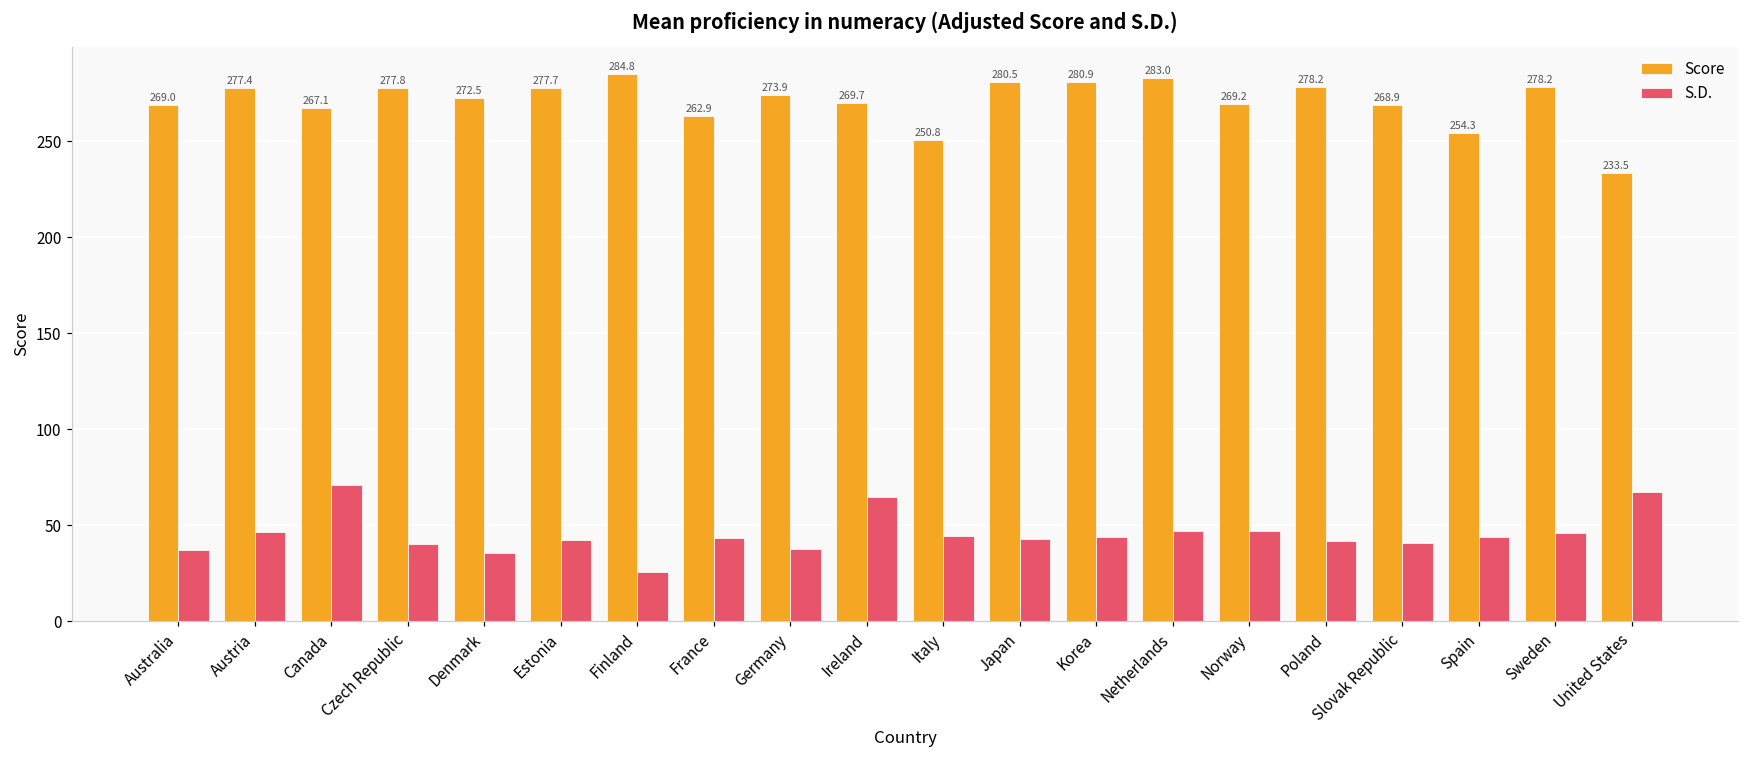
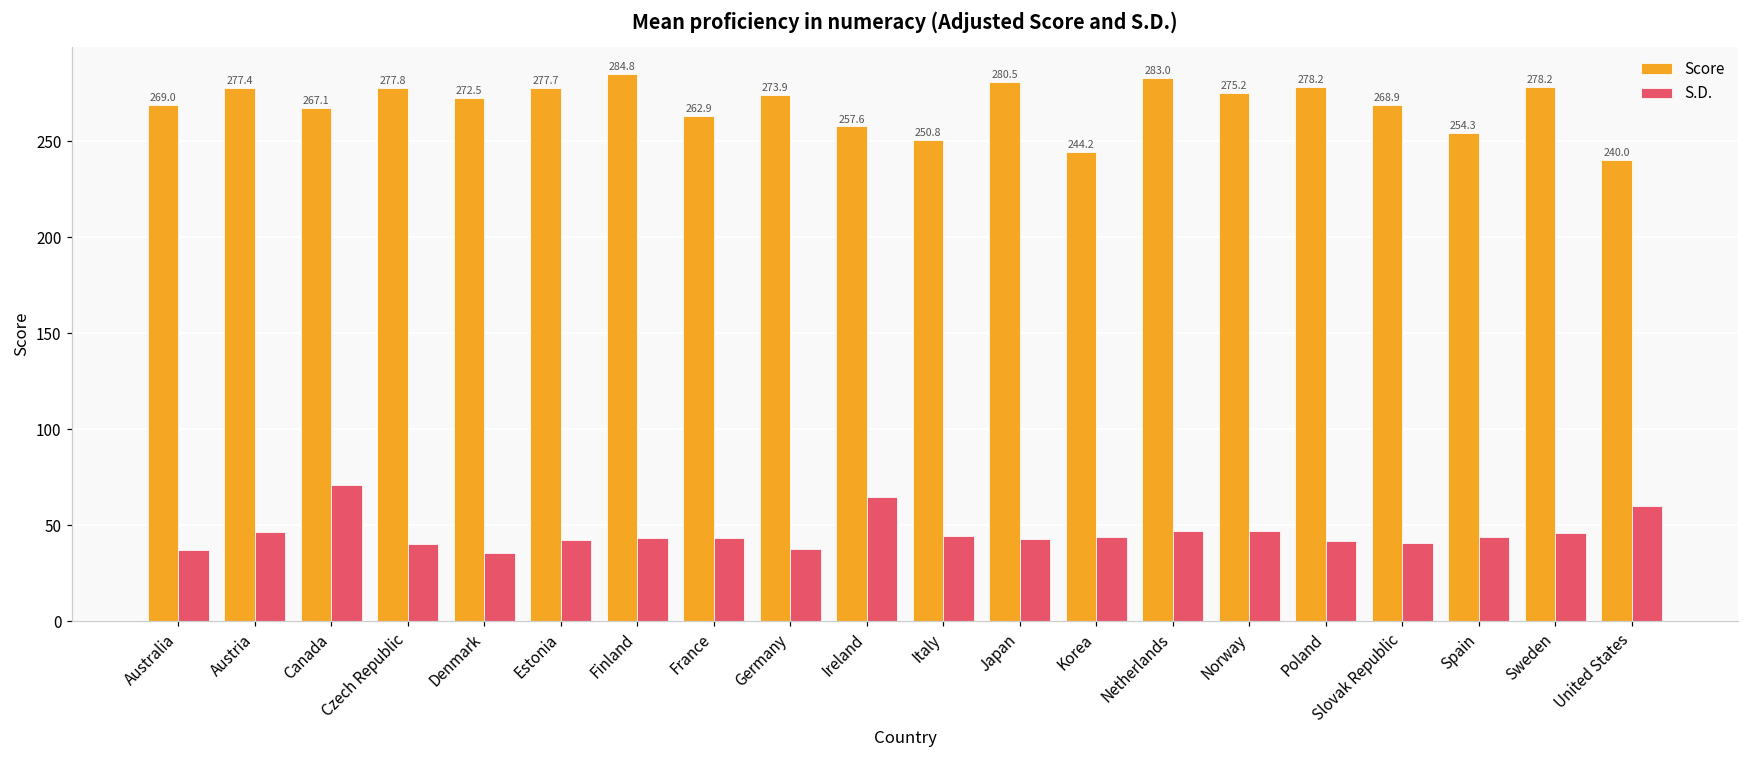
  {
    "Score": {
      "Australia": 269.0,
      "Austria": 277.4,
      "Canada": 267.1,
      "Czech Republic": 277.8,
      "Denmark": 272.5,
      "Estonia": 277.7,
      "Finland": 284.8,
      "France": 262.9,
      "Germany": 273.9,
-     "Ireland": 269.7,
+     "Ireland": 257.6,
      "Italy": 250.8,
      "Japan": 280.5,
-     "Korea": 280.9,
+     "Korea": 244.2,
      "Netherlands": 283.0,
-     "Norway": 269.2,
+     "Norway": 275.2,
      "Poland": 278.2,
      "Slovak Republic": 268.9,
      "Spain": 254.3,
      "Sweden": 278.2,
-     "United States": 233.5
+     "United States": 240.0
    },
    "S.D.": {
      "Australia": 37,
      "Austria": 47,
      "Canada": 71,
      "Czech Republic": 40,
      "Denmark": 35,
      "Estonia": 42,
-     "Finland": 26,
+     "Finland": 43,
      "France": 44,
      "Germany": 38,
      "Ireland": 65,
      "Italy": 44,
      "Japan": 43,
      "Korea": 44,
      "Netherlands": 47,
      "Norway": 47,
      "Poland": 42,
      "Slovak Republic": 41,
      "Spain": 44,
      "Sweden": 46,
-     "United States": 67
+     "United States": 60
    }
  }
